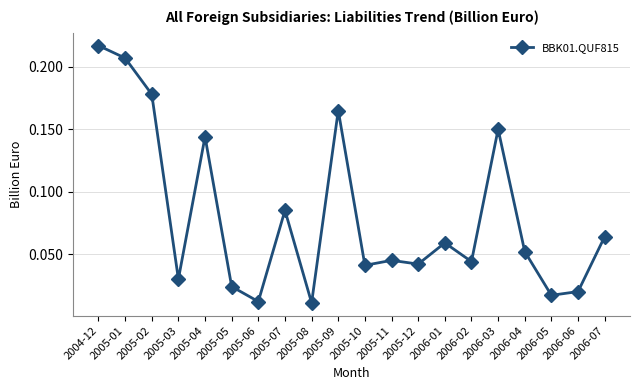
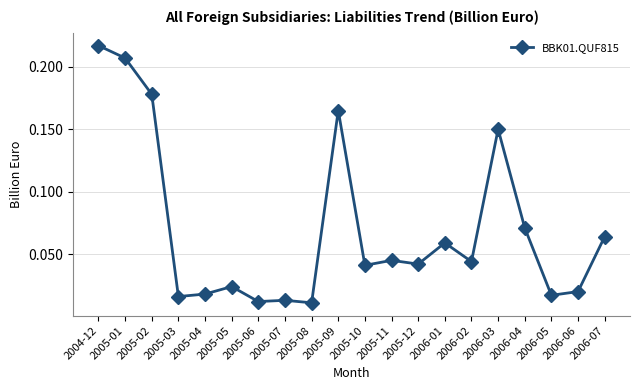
  {
    "2004-12": 0.217,
    "2005-01": 0.207,
    "2005-02": 0.178,
-   "2005-03": 0.030,
-   "2005-04": 0.144,
+   "2005-03": 0.016,
+   "2005-04": 0.018,
    "2005-05": 0.024,
    "2005-06": 0.012,
-   "2005-07": 0.085,
+   "2005-07": 0.013,
    "2005-08": 0.011,
    "2005-09": 0.165,
    "2005-10": 0.041,
    "2005-11": 0.045,
    "2005-12": 0.042,
    "2006-01": 0.059,
    "2006-02": 0.044,
    "2006-03": 0.150,
-   "2006-04": 0.052,
+   "2006-04": 0.071,
    "2006-05": 0.017,
    "2006-06": 0.020,
    "2006-07": 0.064
  }
